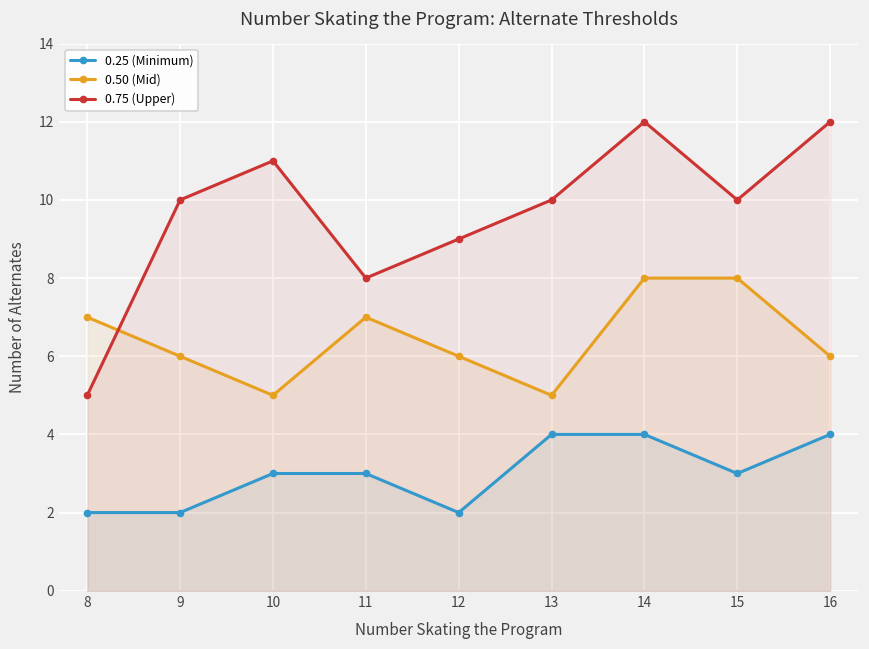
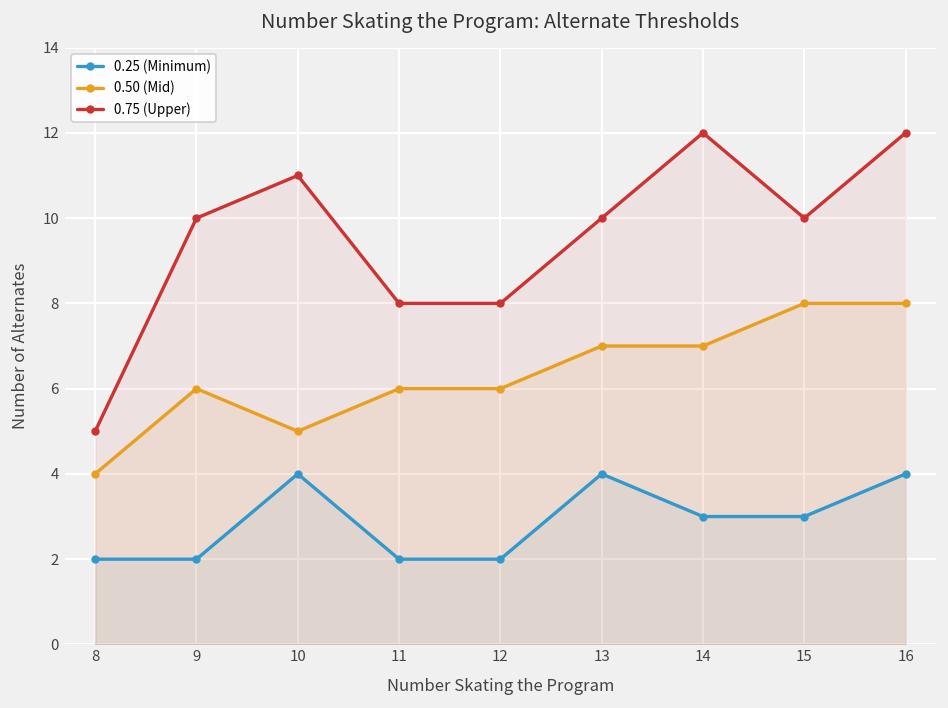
  {
    "0.25 (Minimum)": {
      "8": 2,
      "9": 2,
-     "10": 3,
-     "11": 3,
+     "10": 4,
+     "11": 2,
      "12": 2,
      "13": 4,
-     "14": 4,
+     "14": 3,
      "15": 3,
      "16": 4
    },
    "0.50 (Mid)": {
-     "8": 7,
+     "8": 4,
      "9": 6,
      "10": 5,
-     "11": 7,
+     "11": 6,
      "12": 6,
-     "13": 5,
-     "14": 8,
+     "13": 7,
+     "14": 7,
      "15": 8,
-     "16": 6
+     "16": 8
    },
    "0.75 (Upper)": {
      "8": 5,
      "9": 10,
      "10": 11,
      "11": 8,
-     "12": 9,
+     "12": 8,
      "13": 10,
      "14": 12,
      "15": 10,
      "16": 12
    }
  }
